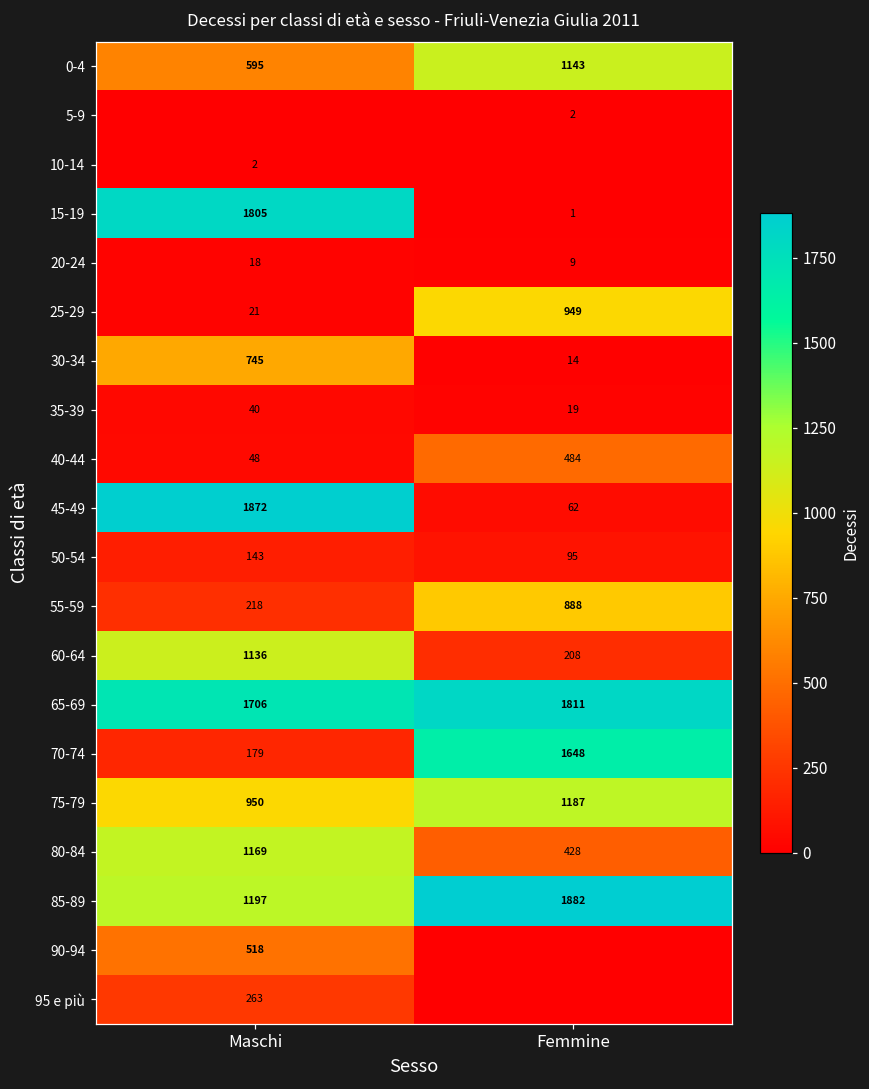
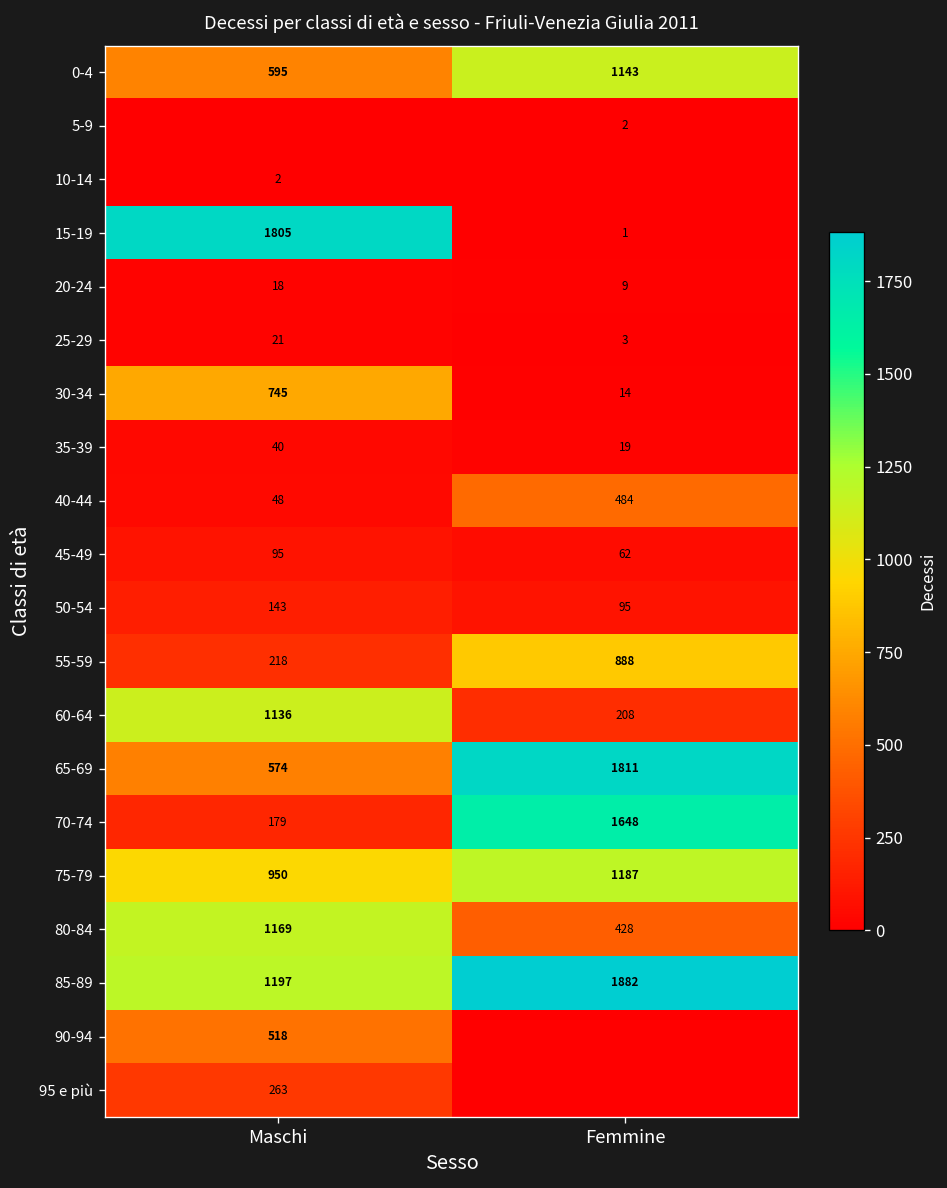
  {
    "0-4": {
      "Maschi": 595,
      "Femmine": 1143
    },
    "5-9": {
      "Femmine": 2
    },
    "10-14": {
      "Maschi": 2
    },
    "15-19": {
      "Maschi": 1805,
      "Femmine": 1
    },
    "20-24": {
      "Maschi": 18,
      "Femmine": 9
    },
    "25-29": {
      "Maschi": 21,
-     "Femmine": 949
+     "Femmine": 3
    },
    "30-34": {
      "Maschi": 745,
      "Femmine": 14
    },
    "35-39": {
      "Maschi": 40,
      "Femmine": 19
    },
    "40-44": {
      "Maschi": 48,
      "Femmine": 484
    },
    "45-49": {
-     "Maschi": 1872,
+     "Maschi": 95,
      "Femmine": 62
    },
    "50-54": {
      "Maschi": 143,
      "Femmine": 95
    },
    "55-59": {
      "Maschi": 218,
      "Femmine": 888
    },
    "60-64": {
      "Maschi": 1136,
      "Femmine": 208
    },
    "65-69": {
-     "Maschi": 1706,
+     "Maschi": 574,
      "Femmine": 1811
    },
    "70-74": {
      "Maschi": 179,
      "Femmine": 1648
    },
    "75-79": {
      "Maschi": 950,
      "Femmine": 1187
    },
    "80-84": {
      "Maschi": 1169,
      "Femmine": 428
    },
    "85-89": {
      "Maschi": 1197,
      "Femmine": 1882
    },
    "90-94": {
      "Maschi": 518
    },
    "95 e più": {
      "Maschi": 263
    }
  }
